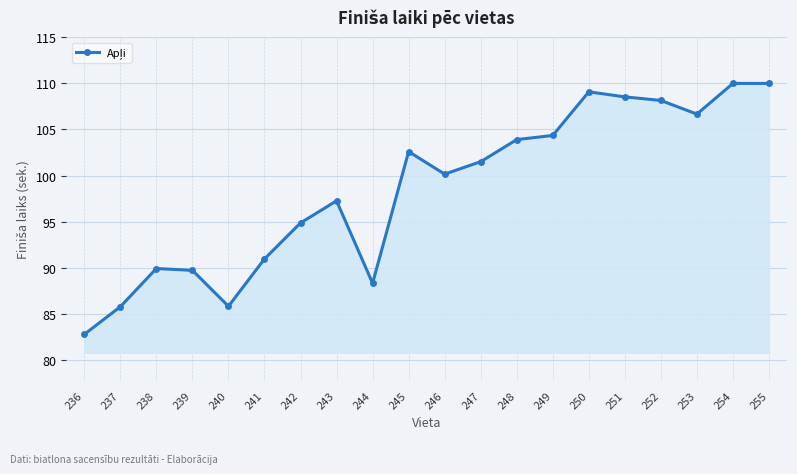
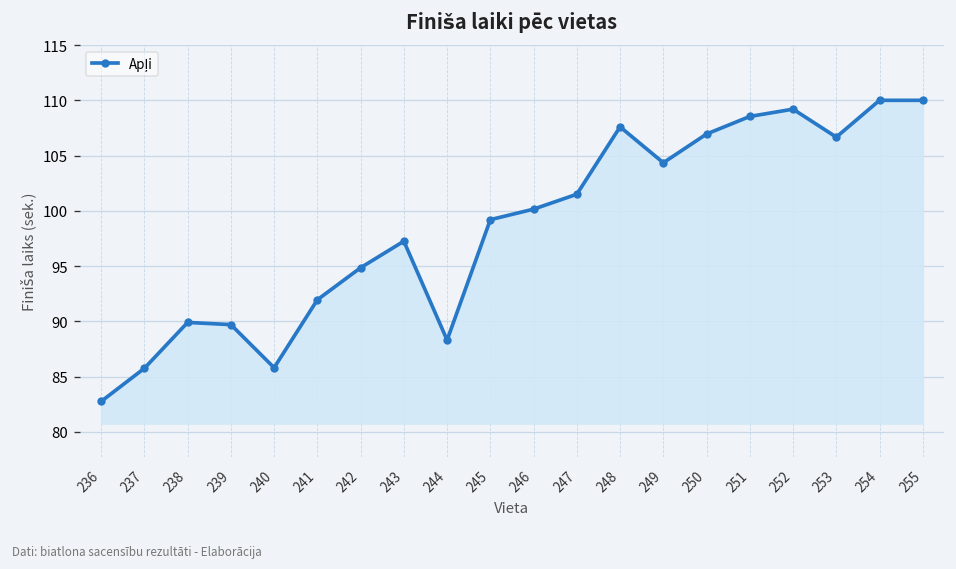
  {
    "236": 83,
    "237": 86,
    "238": 90,
    "239": 90,
    "240": 86,
-   "241": 91,
+   "241": 92,
    "242": 95,
    "243": 97,
    "244": 88,
-   "245": 103,
+   "245": 99,
    "246": 100,
    "247": 102,
-   "248": 104,
+   "248": 108,
    "249": 104,
-   "250": 109,
+   "250": 107,
    "251": 109,
-   "252": 108,
+   "252": 109,
    "253": 107,
    "254": 110,
    "255": 110
  }
